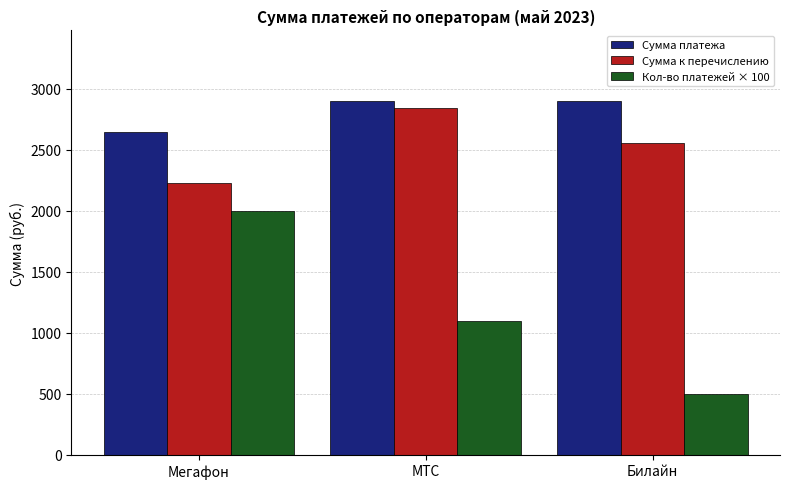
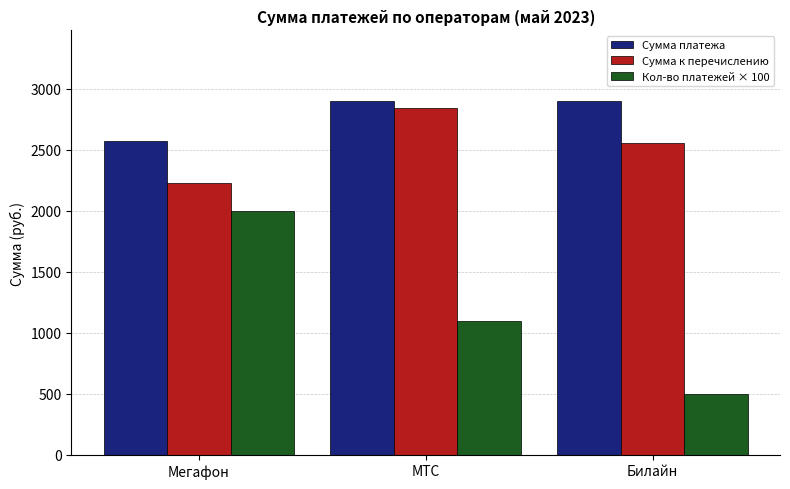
  {
    "Сумма платежа": {
-     "Мегафон": 2650,
+     "Мегафон": 2580,
      "МТС": 2900,
      "Билайн": 2900
    },
    "Сумма к перечислению": {
      "Мегафон": 2230,
      "МТС": 2850,
      "Билайн": 2560
    },
    "Кол-во платежей × 100": {
      "Мегафон": 2000,
      "МТС": 1100,
      "Билайн": 500
    }
  }
